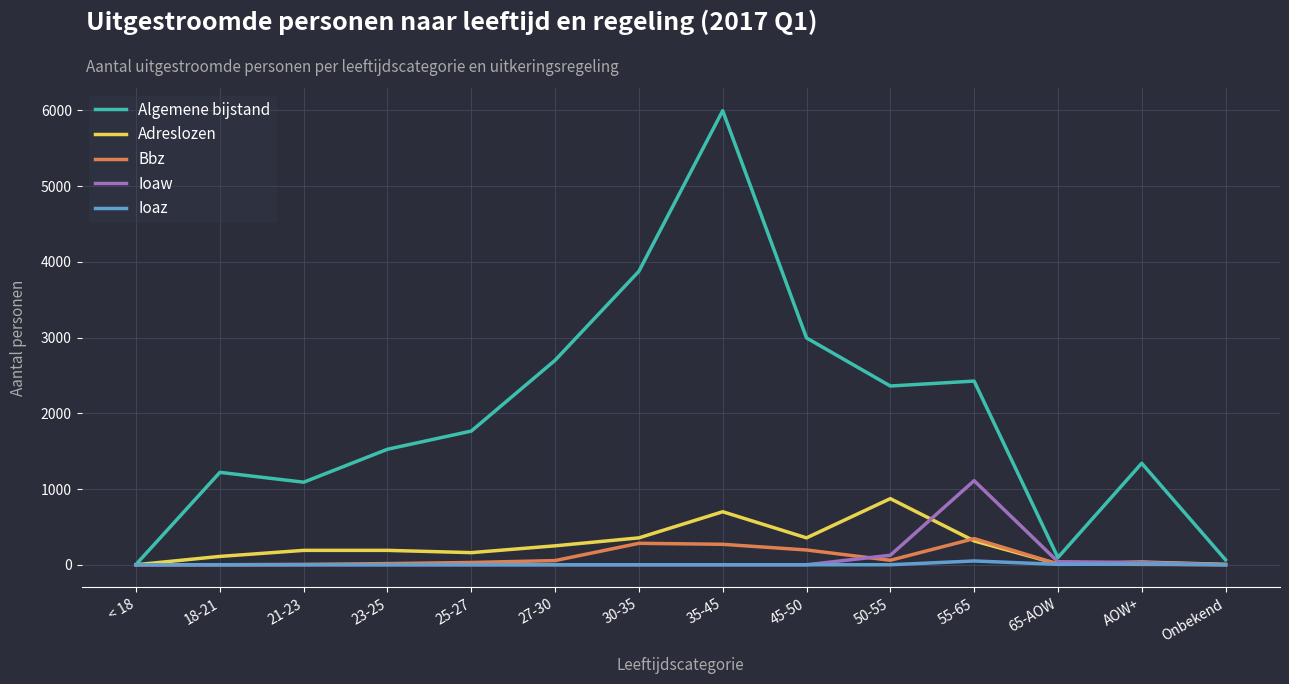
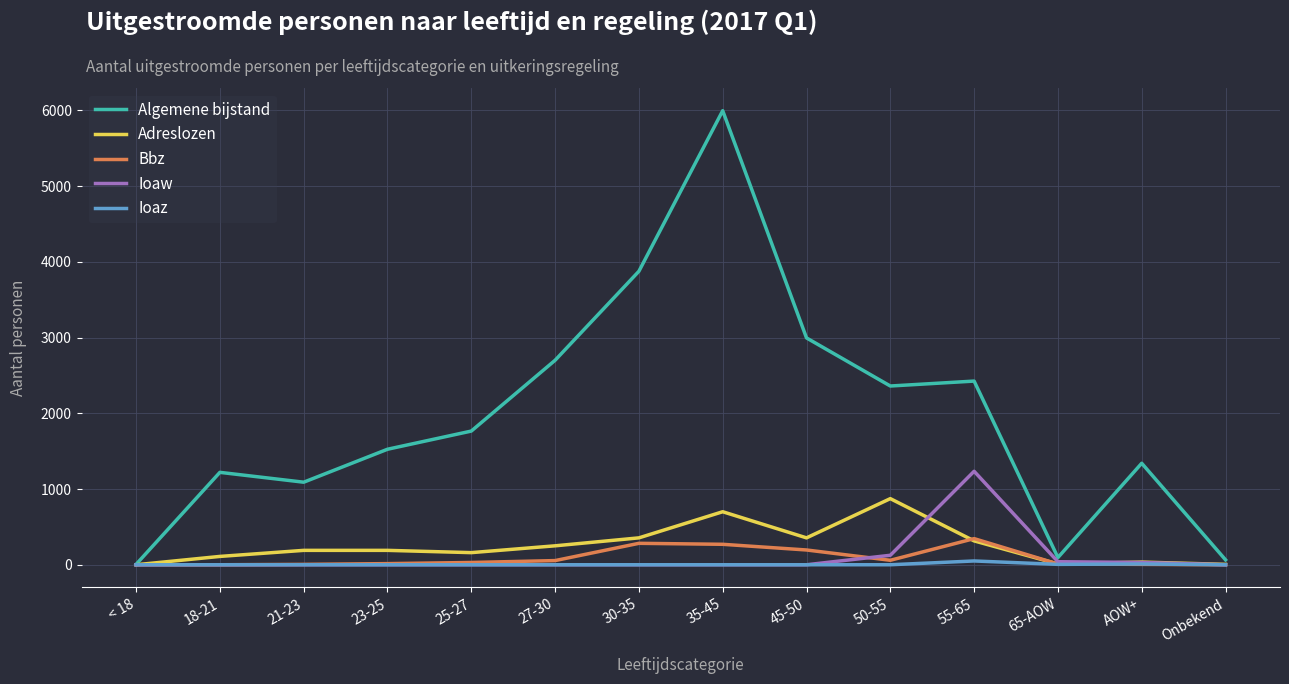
  {
    "Adreslozen": {
      "18-21": 100,
      "21-23": 200,
      "23-25": 200,
      "25-27": 200,
      "27-30": 300,
      "30-35": 400,
      "35-45": 700,
      "45-50": 400,
      "50-55": 900
    },
    "Bbz": {
      "27-30": 100,
      "30-35": 300,
      "35-45": 300,
      "45-50": 200,
      "50-55": 100
    },
    "Ioaw": {
      "50-55": 100,
-     "55-65": 1100
+     "55-65": 1200
    }
  }
